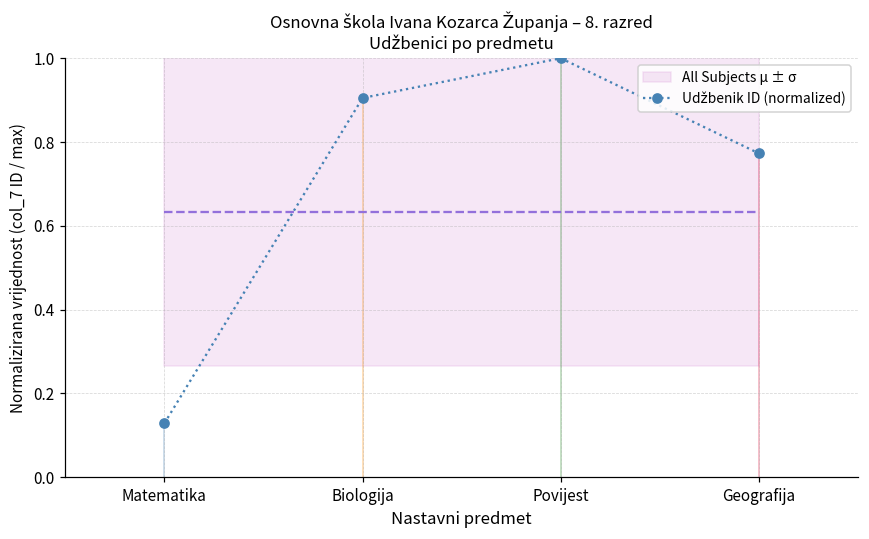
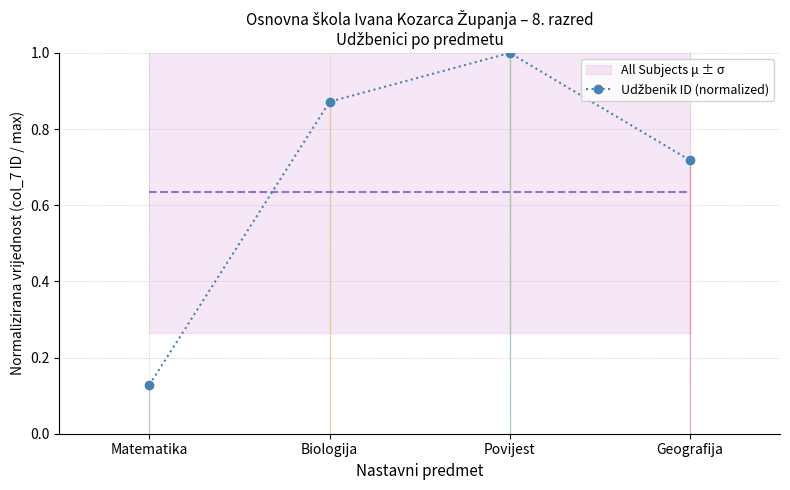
  {
    "All Subjects μ ± σ": {
      "Matematika": 1.00,
      "Biologija": 1.00,
      "Geografija": 1.00
    },
    "Udžbenik ID (normalized)": {
      "Matematika": 0.13,
-     "Biologija": 0.91,
-     "Geografija": 0.77
+     "Biologija": 0.87,
+     "Geografija": 0.72
    }
  }
